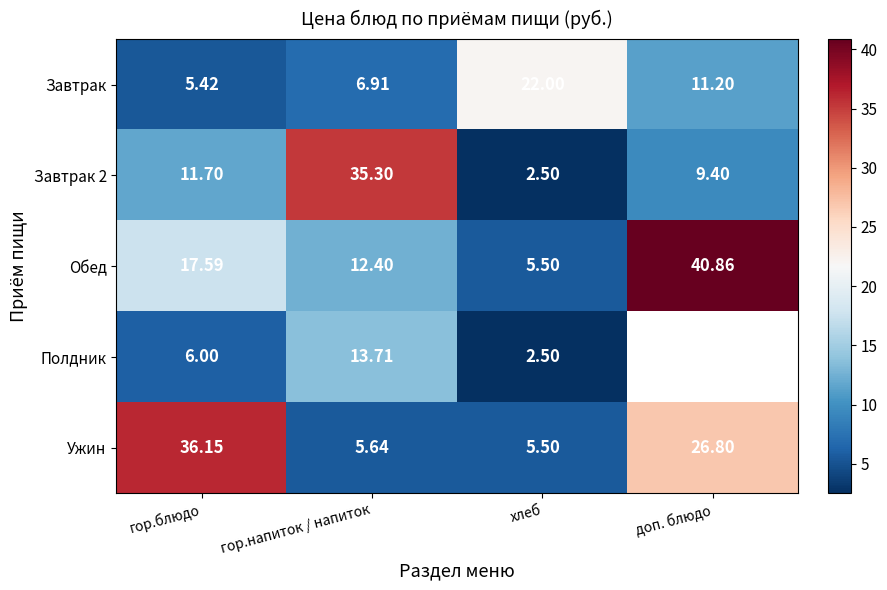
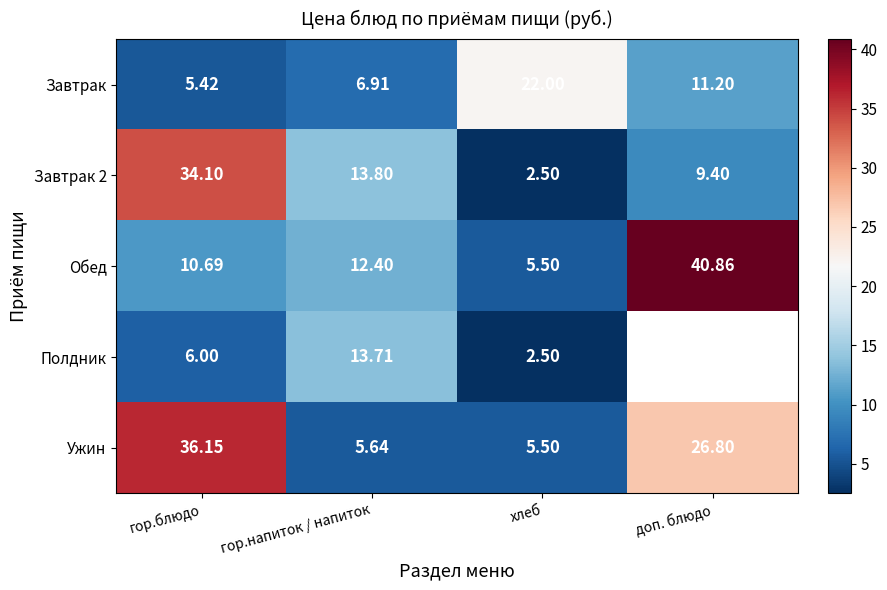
  {
    "Завтрак": {
      "гор.блюдо": 5.42,
      "гор.напиток / напиток": 6.91,
      "доп. блюдо": 11.20
    },
    "Завтрак 2": {
-     "гор.блюдо": 11.70,
-     "гор.напиток / напиток": 35.30,
+     "гор.блюдо": 34.10,
+     "гор.напиток / напиток": 13.80,
      "хлеб": 2.50,
      "доп. блюдо": 9.40
    },
    "Обед": {
-     "гор.блюдо": 17.59,
+     "гор.блюдо": 10.69,
      "гор.напиток / напиток": 12.40,
      "хлеб": 5.50,
      "доп. блюдо": 40.86
    },
    "Полдник": {
      "гор.блюдо": 6.00,
      "гор.напиток / напиток": 13.71,
      "хлеб": 2.50
    },
    "Ужин": {
      "гор.блюдо": 36.15,
      "гор.напиток / напиток": 5.64,
      "хлеб": 5.50,
      "доп. блюдо": 26.80
    }
  }
